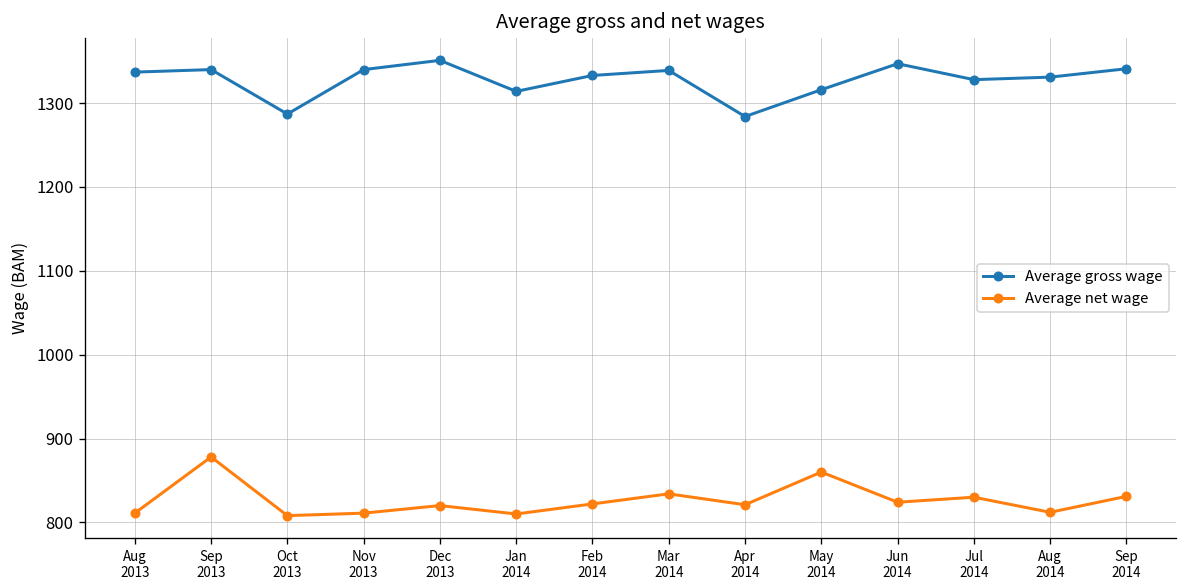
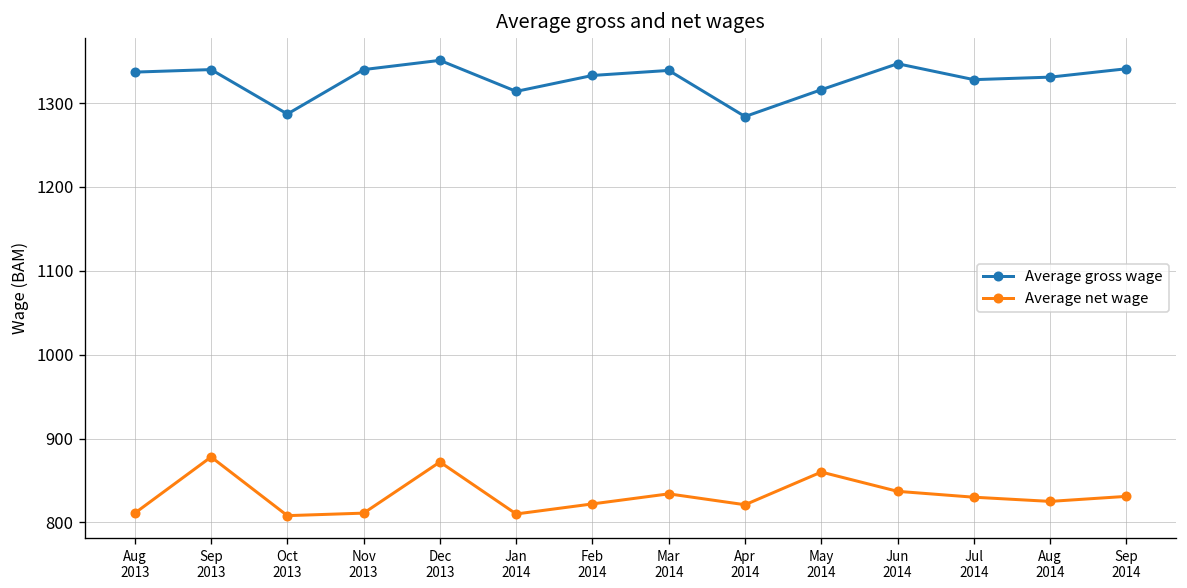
  {
    "Average gross wage": {
      "Aug 2013": 1340,
      "Sep 2013": 1340,
      "Oct 2013": 1290,
      "Nov 2013": 1340,
      "Dec 2013": 1350,
      "Jan 2014": 1310,
      "Feb 2014": 1330,
      "Mar 2014": 1340,
      "Apr 2014": 1280,
      "May 2014": 1320,
      "Jun 2014": 1350,
      "Jul 2014": 1330,
      "Aug 2014": 1330,
      "Sep 2014": 1340
    },
    "Average net wage": {
      "Aug 2013": 810,
      "Sep 2013": 880,
      "Oct 2013": 810,
      "Nov 2013": 810,
-     "Dec 2013": 820,
+     "Dec 2013": 870,
      "Jan 2014": 810,
      "Feb 2014": 820,
      "Mar 2014": 830,
      "Apr 2014": 820,
      "May 2014": 860,
-     "Jun 2014": 820,
+     "Jun 2014": 840,
      "Jul 2014": 830,
-     "Aug 2014": 810,
+     "Aug 2014": 830,
      "Sep 2014": 830
    }
  }
